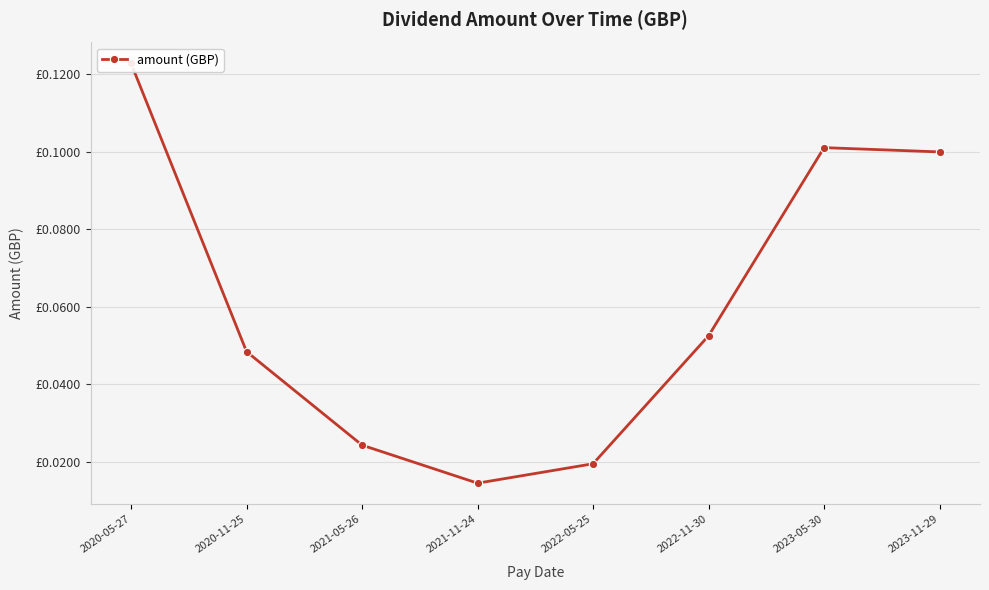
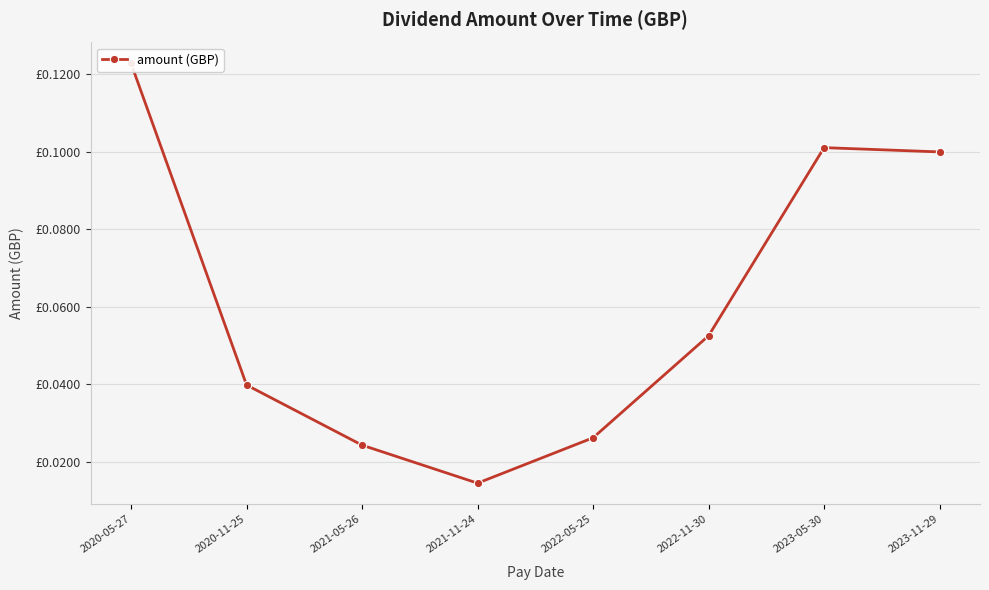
  {
-   "2020-11-25": "£0.048",
+   "2020-11-25": "£0.040",
    "2021-05-26": "£0.024",
    "2021-11-24": "£0.015",
-   "2022-05-25": "£0.020",
+   "2022-05-25": "£0.026",
    "2022-11-30": "£0.053",
    "2023-05-30": "£0.101",
    "2023-11-29": "£0.100"
  }
